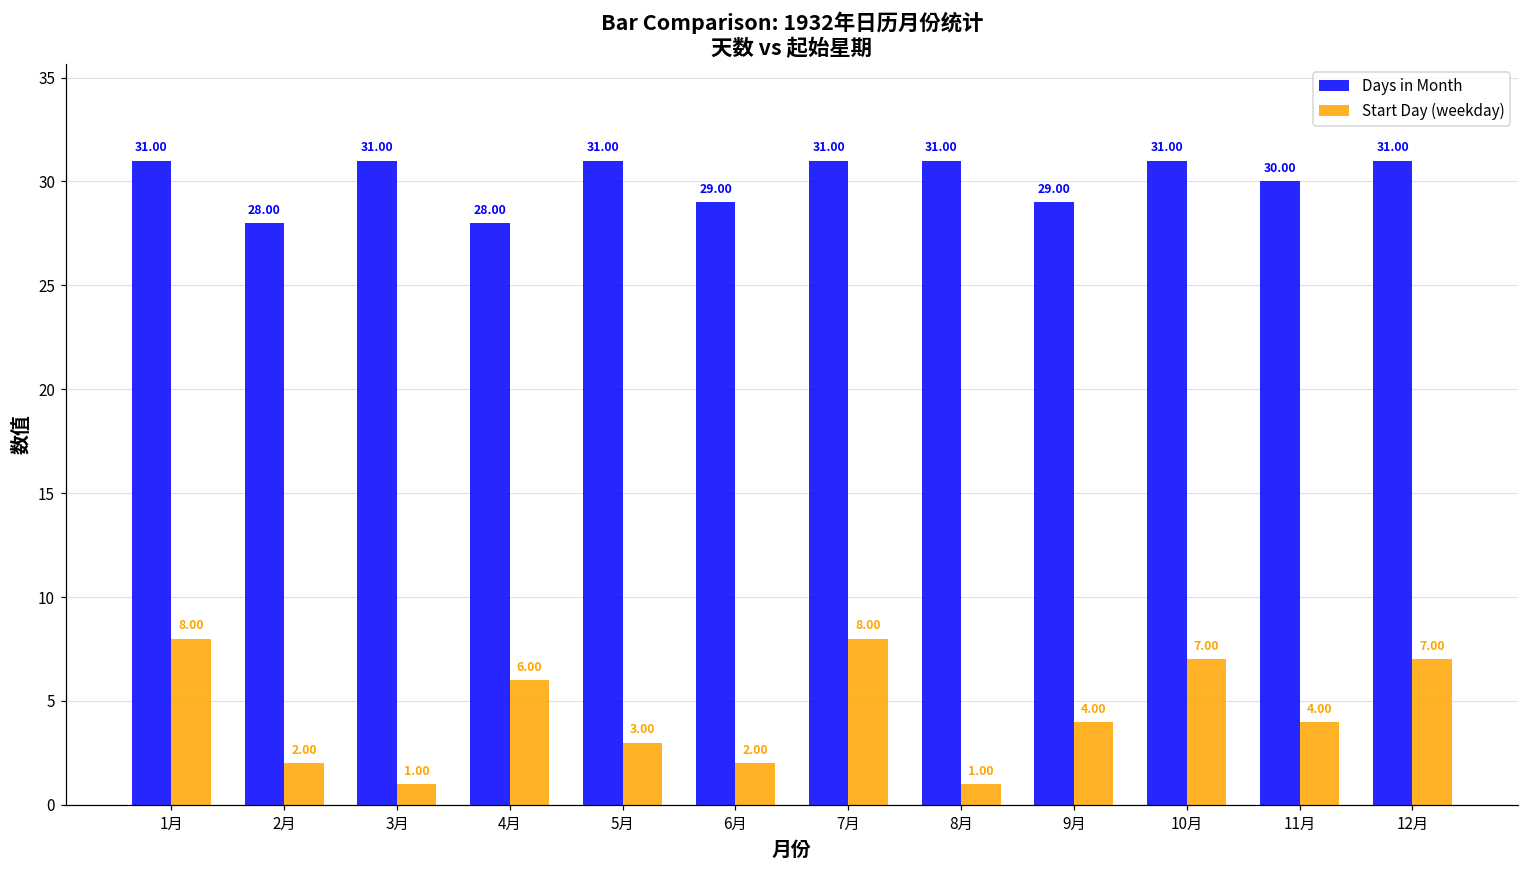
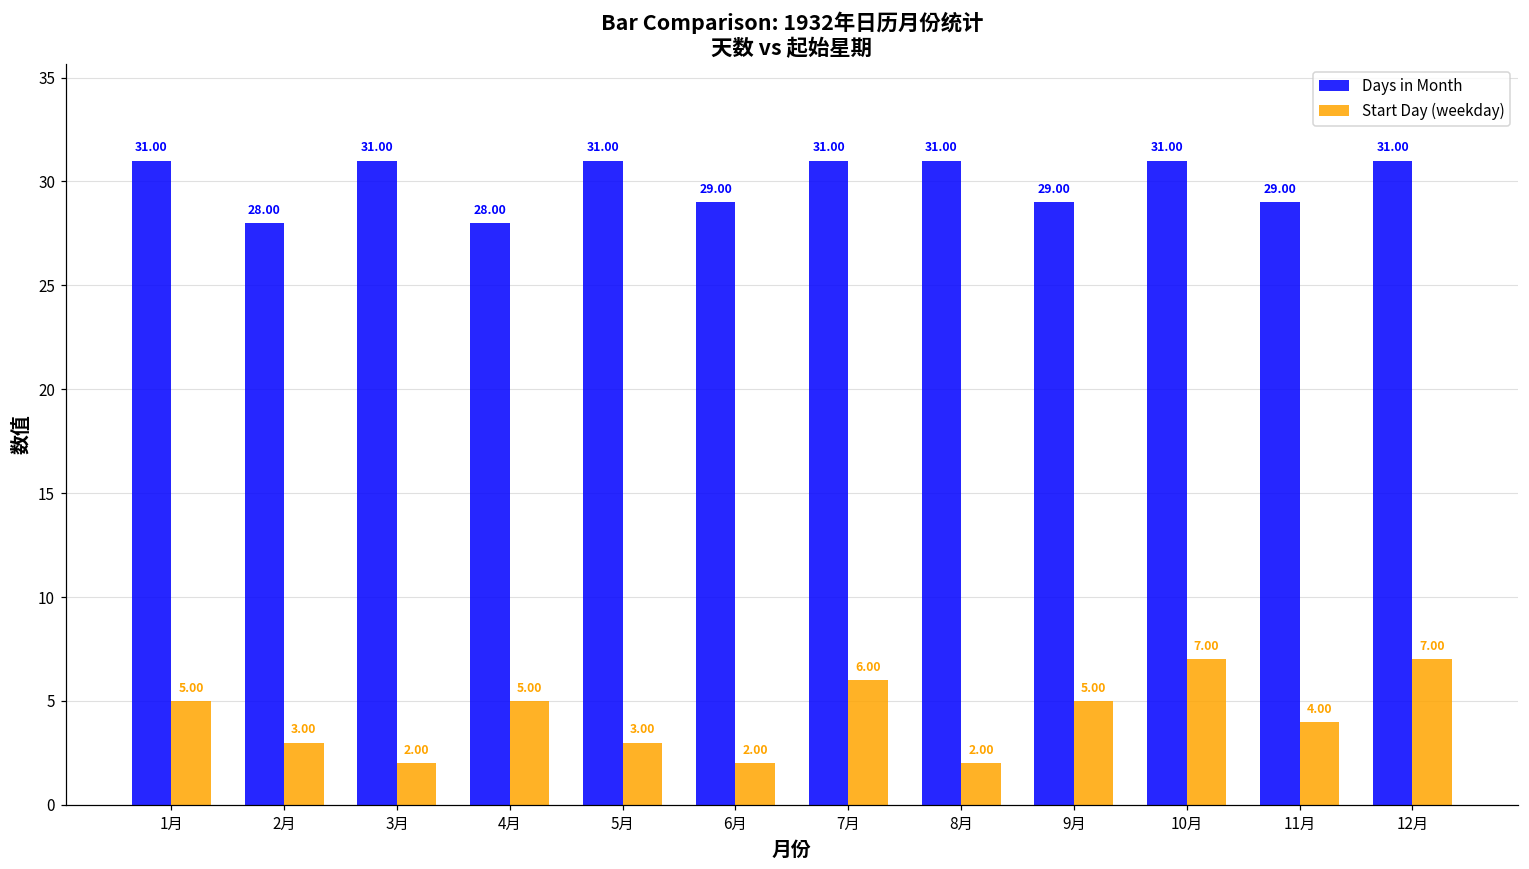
  {
    "Days in Month": {
      "1月": 31.00,
      "2月": 28.00,
      "3月": 31.00,
      "4月": 28.00,
      "5月": 31.00,
      "6月": 29.00,
      "7月": 31.00,
      "8月": 31.00,
      "9月": 29.00,
      "10月": 31.00,
-     "11月": 30.00,
+     "11月": 29.00,
      "12月": 31.00
    },
    "Start Day (weekday)": {
-     "1月": 8.00,
-     "2月": 2.00,
-     "3月": 1.00,
-     "4月": 6.00,
+     "1月": 5.00,
+     "2月": 3.00,
+     "3月": 2.00,
+     "4月": 5.00,
      "5月": 3.00,
      "6月": 2.00,
-     "7月": 8.00,
-     "8月": 1.00,
-     "9月": 4.00,
+     "7月": 6.00,
+     "8月": 2.00,
+     "9月": 5.00,
      "10月": 7.00,
      "11月": 4.00,
      "12月": 7.00
    }
  }
